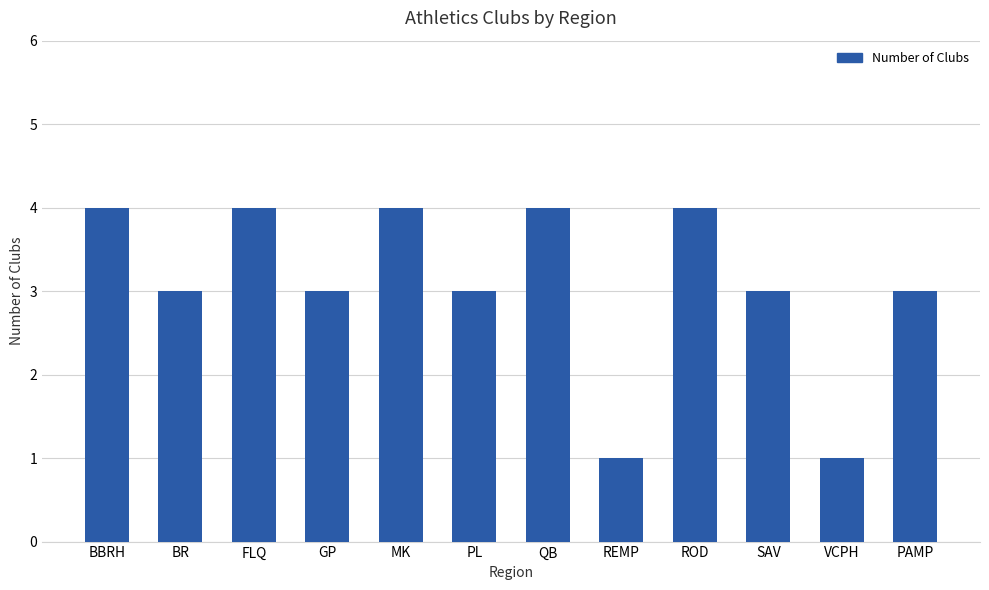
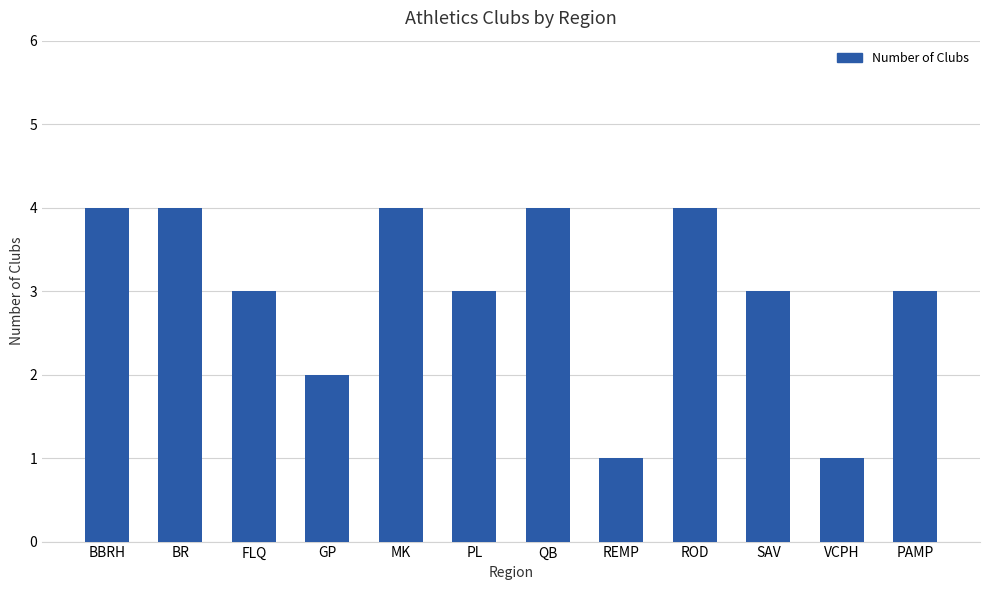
  {
    "BBRH": 4,
-   "BR": 3,
-   "FLQ": 4,
-   "GP": 3,
+   "BR": 4,
+   "FLQ": 3,
+   "GP": 2,
    "MK": 4,
    "PL": 3,
    "QB": 4,
    "REMP": 1,
    "ROD": 4,
    "SAV": 3,
    "VCPH": 1,
    "PAMP": 3
  }
